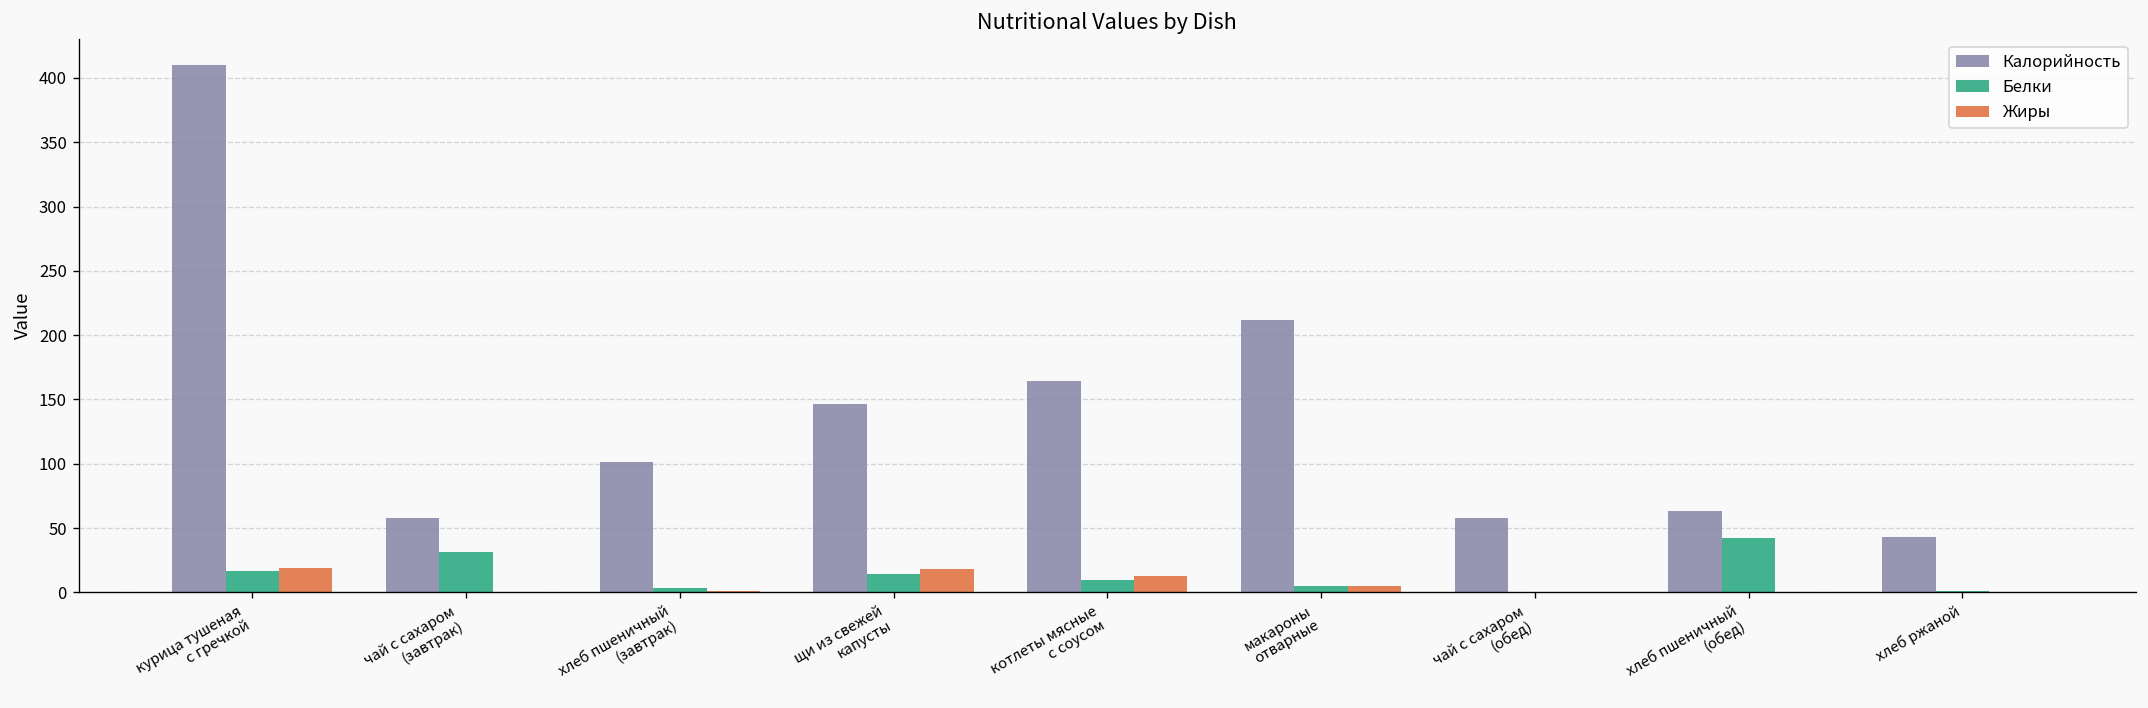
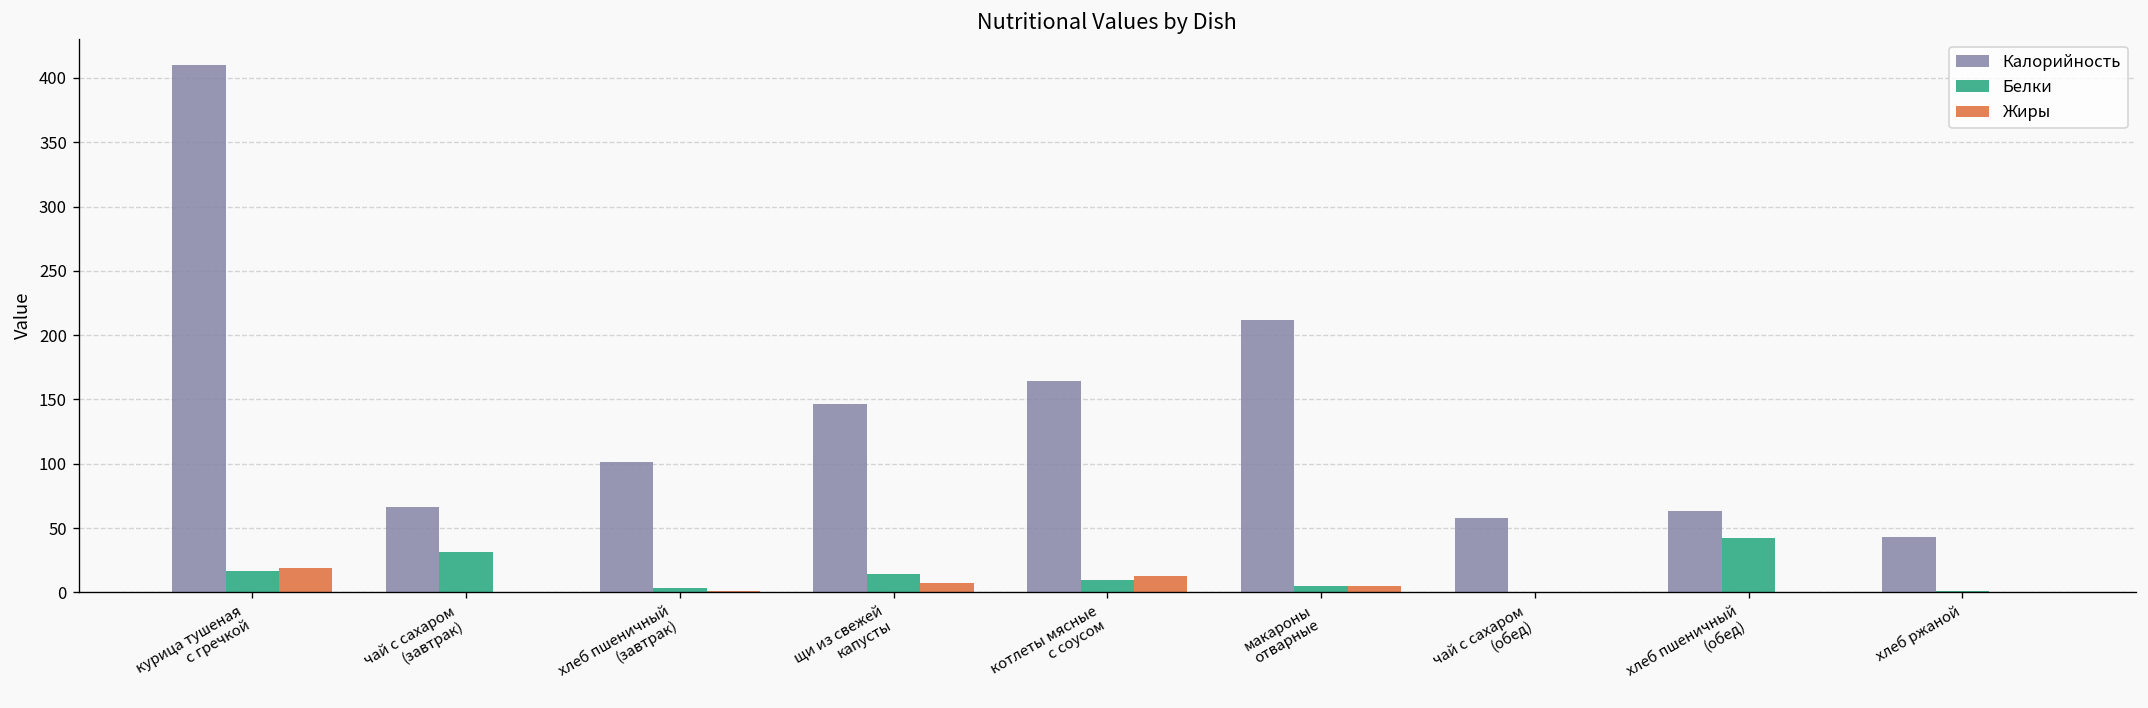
  {
    "Калорийность": {
      "курица тушеная с гречкой": 410,
-     "чай с сахаром (завтрак)": 58,
+     "чай с сахаром (завтрак)": 67,
      "хлеб пшеничный (завтрак)": 102,
      "щи из свежей капусты": 147,
      "котлеты мясные с соусом": 164,
      "макароны отварные": 212,
      "чай с сахаром (обед)": 58,
      "хлеб пшеничный (обед)": 64,
      "хлеб ржаной": 43
    },
    "Белки": {
      "курица тушеная с гречкой": 17,
      "чай с сахаром (завтрак)": 31,
      "хлеб пшеничный (завтрак)": 3,
      "щи из свежей капусты": 14,
      "котлеты мясные с соусом": 10,
      "макароны отварные": 5,
      "хлеб пшеничный (обед)": 43
    },
    "Жиры": {
      "курица тушеная с гречкой": 19,
      "чай с сахаром (завтрак)": 0,
-     "щи из свежей капусты": 19,
+     "щи из свежей капусты": 7,
      "котлеты мясные с соусом": 13,
      "макароны отварные": 5,
      "чай с сахаром (обед)": 0
    }
  }
